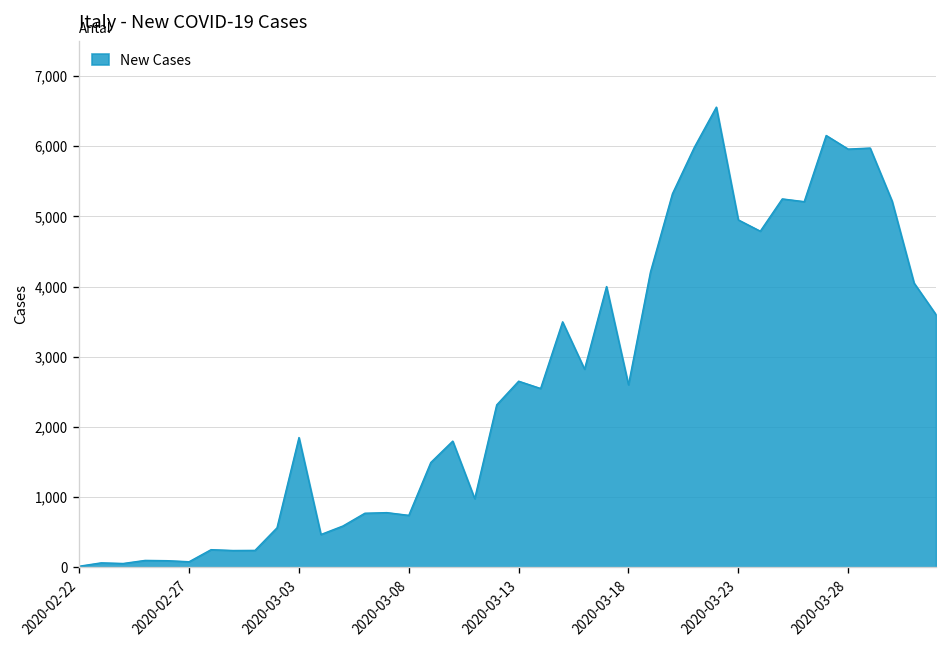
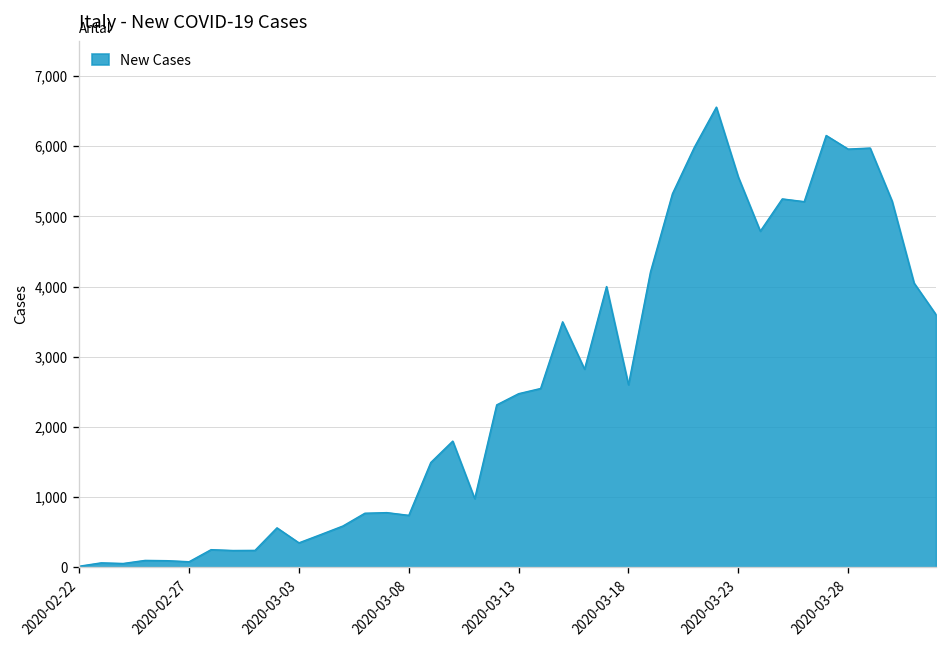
  {
    "2020-02-22": "0",
    "2020-02-27": "100",
-   "2020-03-03": "1,800",
+   "2020-03-03": "300",
    "2020-03-08": "700",
-   "2020-03-13": "2,700",
+   "2020-03-13": "2,500",
    "2020-03-18": "2,600",
-   "2020-03-23": "5,000",
+   "2020-03-23": "5,600",
    "2020-03-28": "6,000"
  }
